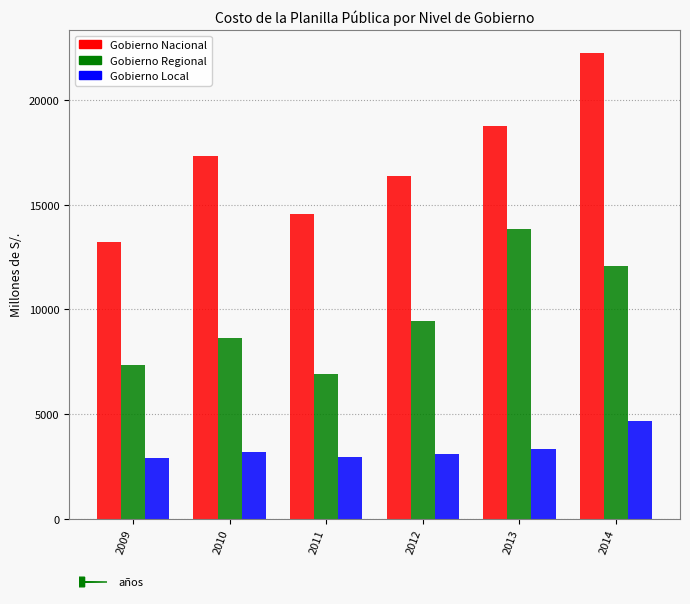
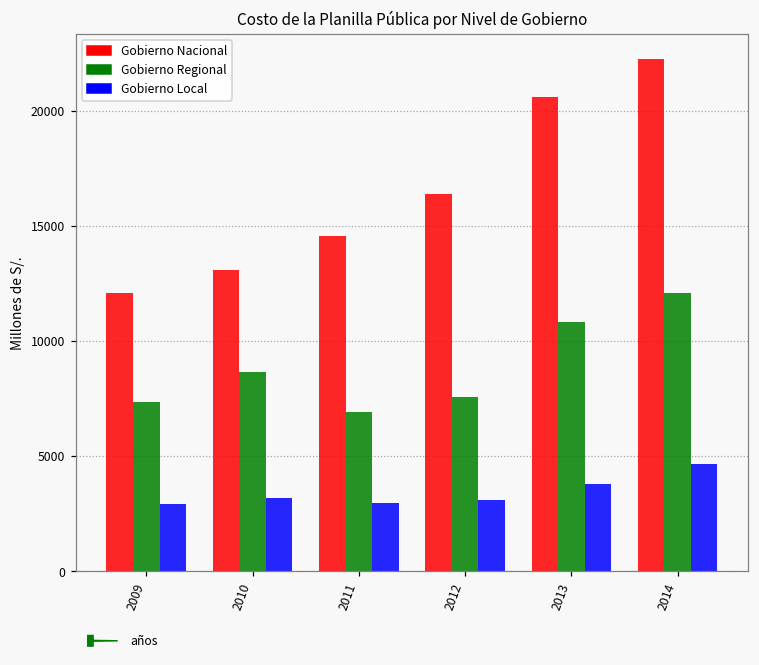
  {
    "Gobierno Nacional": {
-     "2009": 13200,
-     "2010": 17300,
+     "2009": 12100,
+     "2010": 13100,
      "2011": 14600,
      "2012": 16400,
-     "2013": 18800,
+     "2013": 20600,
      "2014": 22200
    },
    "Gobierno Regional": {
      "2009": 7300,
      "2010": 8600,
      "2011": 6900,
-     "2012": 9400,
-     "2013": 13800,
+     "2012": 7600,
+     "2013": 10800,
      "2014": 12100
    },
    "Gobierno Local": {
      "2009": 2900,
      "2010": 3200,
      "2011": 3000,
      "2012": 3100,
-     "2013": 3300,
+     "2013": 3800,
      "2014": 4600
    }
  }
